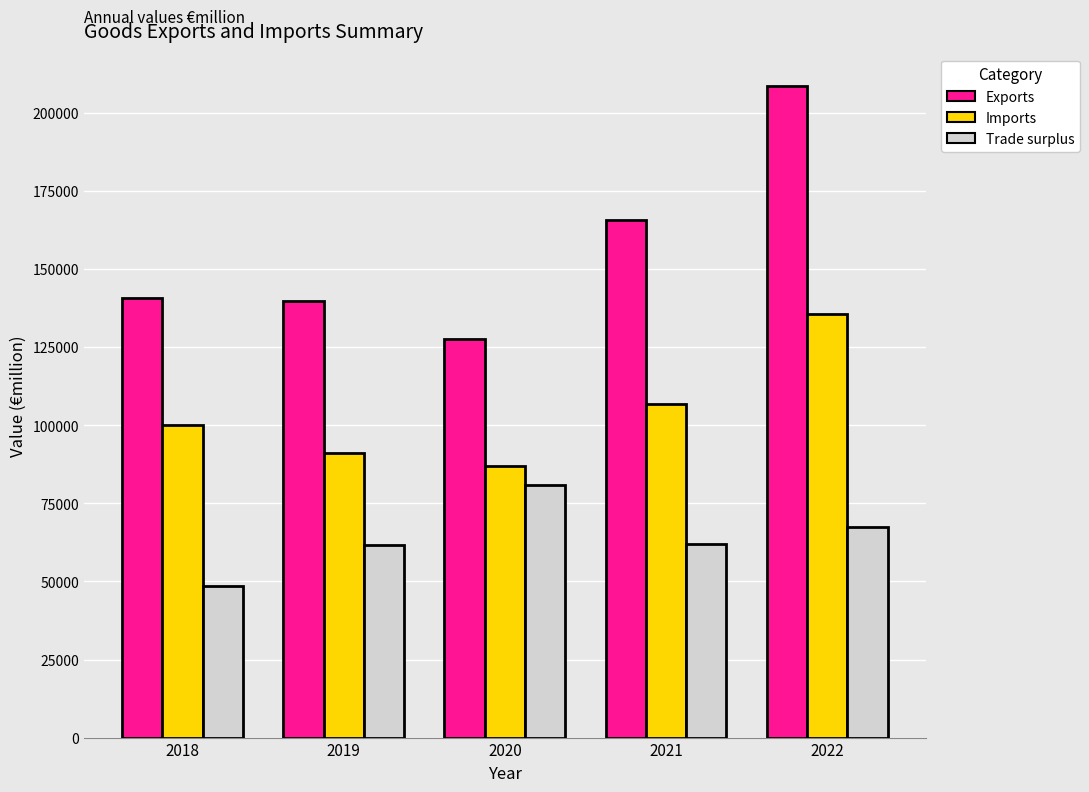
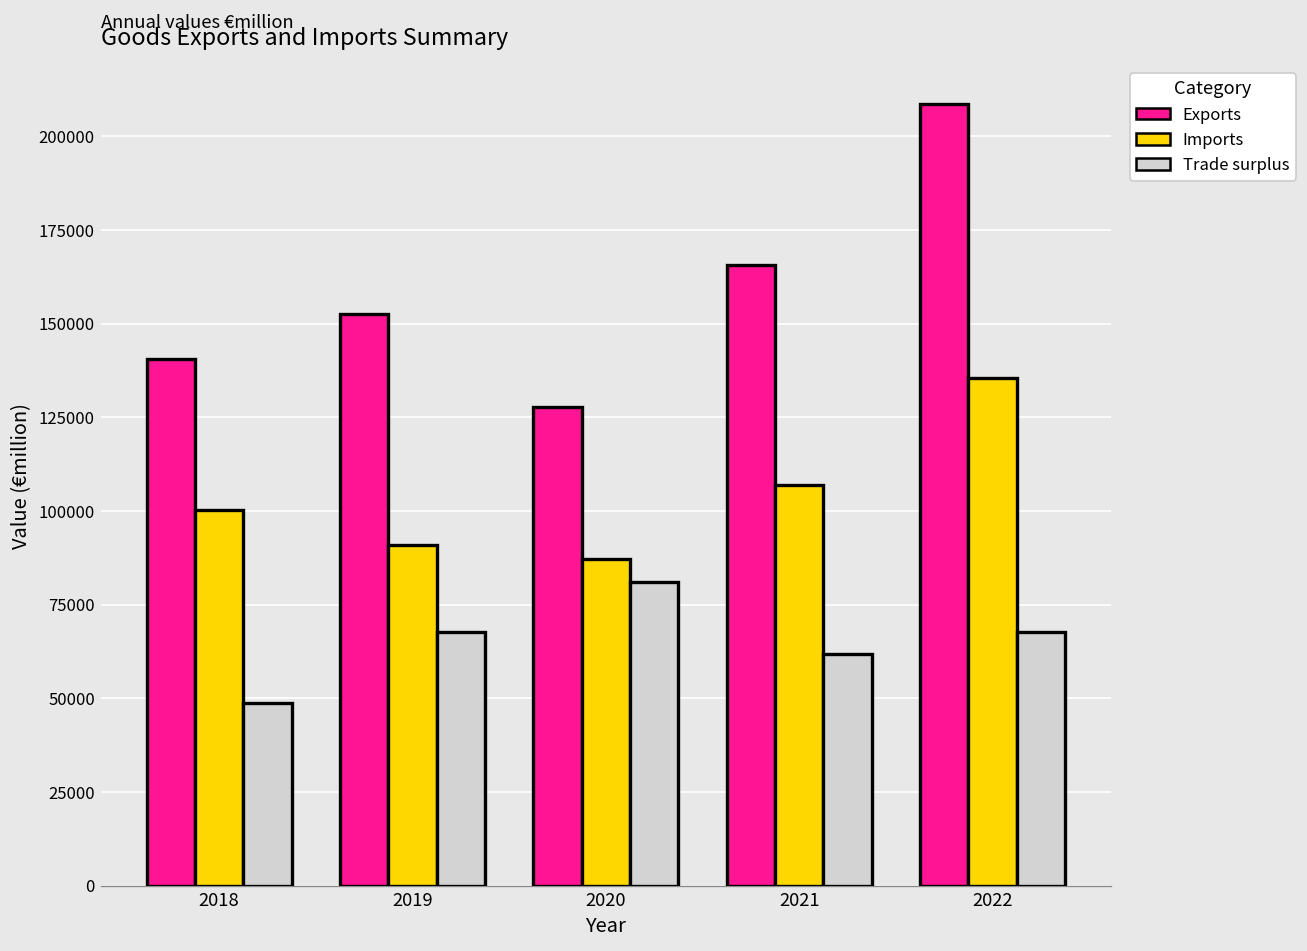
  {
    "Exports": {
      "2018": 141000,
-     "2019": 140000,
+     "2019": 153000,
      "2020": 128000,
      "2021": 166000,
      "2022": 209000
    },
    "Imports": {
      "2018": 100000,
      "2019": 91000,
      "2020": 87000,
      "2021": 107000,
      "2022": 136000
    },
    "Trade surplus": {
      "2018": 49000,
-     "2019": 62000,
+     "2019": 68000,
      "2020": 81000,
      "2021": 62000,
      "2022": 68000
    }
  }
